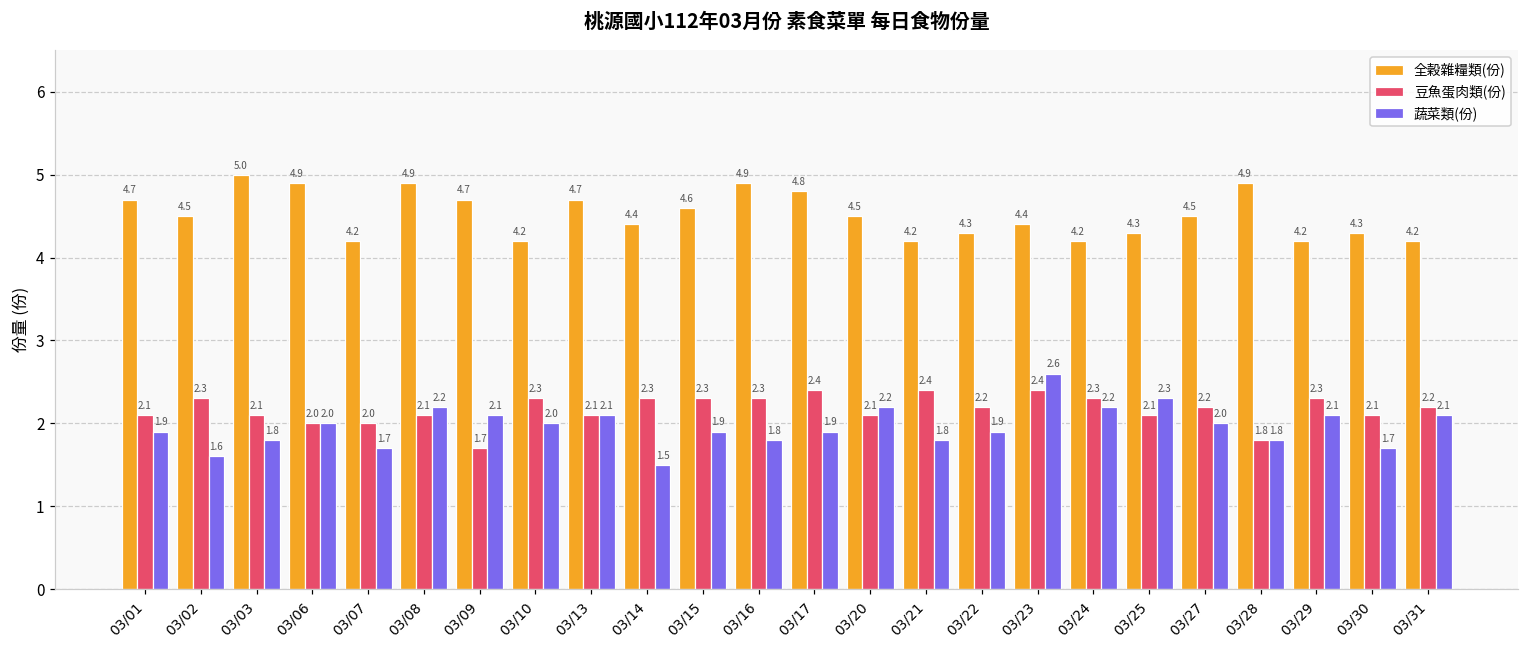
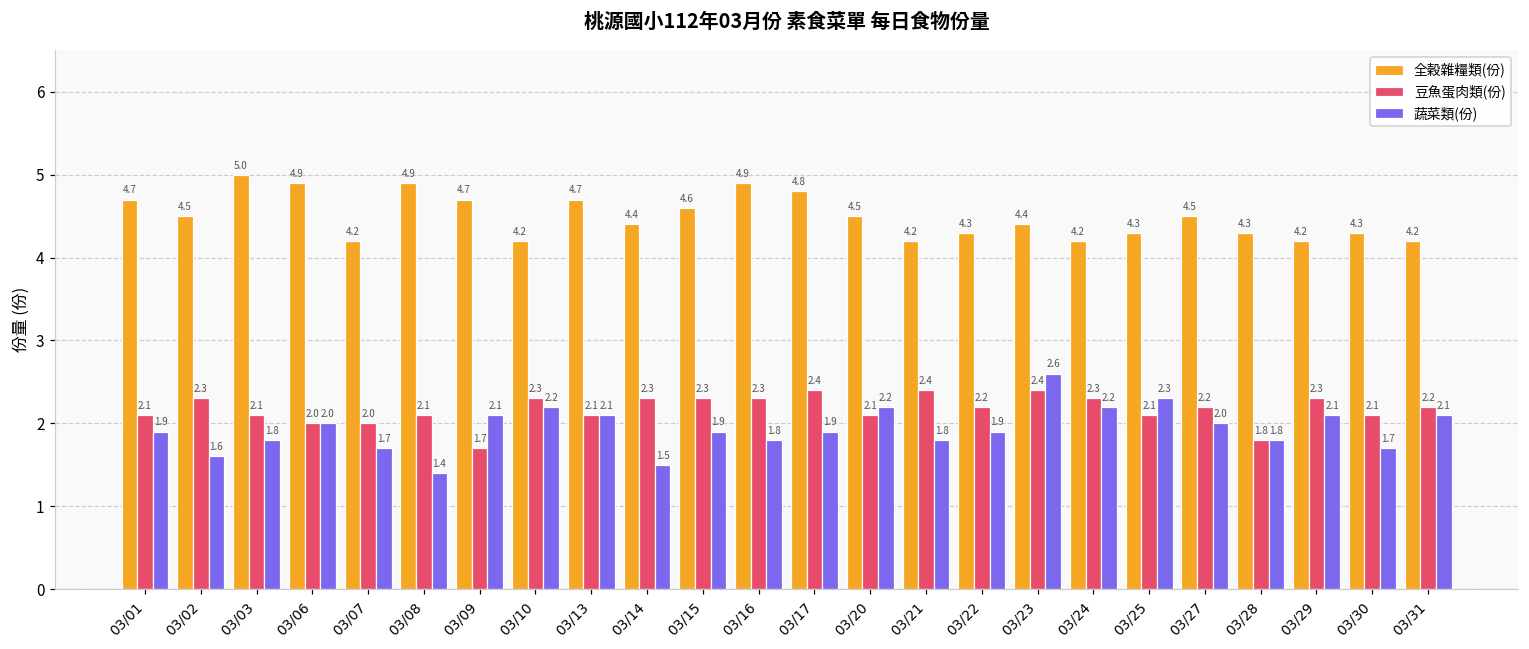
  {
    "全穀雜糧類(份)": {
      "03/01": 4.7,
      "03/02": 4.5,
      "03/03": 5.0,
      "03/06": 4.9,
      "03/07": 4.2,
      "03/08": 4.9,
      "03/09": 4.7,
      "03/10": 4.2,
      "03/13": 4.7,
      "03/14": 4.4,
      "03/15": 4.6,
      "03/16": 4.9,
      "03/17": 4.8,
      "03/20": 4.5,
      "03/21": 4.2,
      "03/22": 4.3,
      "03/23": 4.4,
      "03/24": 4.2,
      "03/25": 4.3,
      "03/27": 4.5,
-     "03/28": 4.9,
+     "03/28": 4.3,
      "03/29": 4.2,
      "03/30": 4.3,
      "03/31": 4.2
    },
    "豆魚蛋肉類(份)": {
      "03/01": 2.1,
      "03/02": 2.3,
      "03/03": 2.1,
      "03/06": 2.0,
      "03/07": 2.0,
      "03/08": 2.1,
      "03/09": 1.7,
      "03/10": 2.3,
      "03/13": 2.1,
      "03/14": 2.3,
      "03/15": 2.3,
      "03/16": 2.3,
      "03/17": 2.4,
      "03/20": 2.1,
      "03/21": 2.4,
      "03/22": 2.2,
      "03/23": 2.4,
      "03/24": 2.3,
      "03/25": 2.1,
      "03/27": 2.2,
      "03/28": 1.8,
      "03/29": 2.3,
      "03/30": 2.1,
      "03/31": 2.2
    },
    "蔬菜類(份)": {
      "03/01": 1.9,
      "03/02": 1.6,
      "03/03": 1.8,
      "03/06": 2.0,
      "03/07": 1.7,
-     "03/08": 2.2,
+     "03/08": 1.4,
      "03/09": 2.1,
-     "03/10": 2.0,
+     "03/10": 2.2,
      "03/13": 2.1,
      "03/14": 1.5,
      "03/15": 1.9,
      "03/16": 1.8,
      "03/17": 1.9,
      "03/20": 2.2,
      "03/21": 1.8,
      "03/22": 1.9,
      "03/23": 2.6,
      "03/24": 2.2,
      "03/25": 2.3,
      "03/27": 2.0,
      "03/28": 1.8,
      "03/29": 2.1,
      "03/30": 1.7,
      "03/31": 2.1
    }
  }
